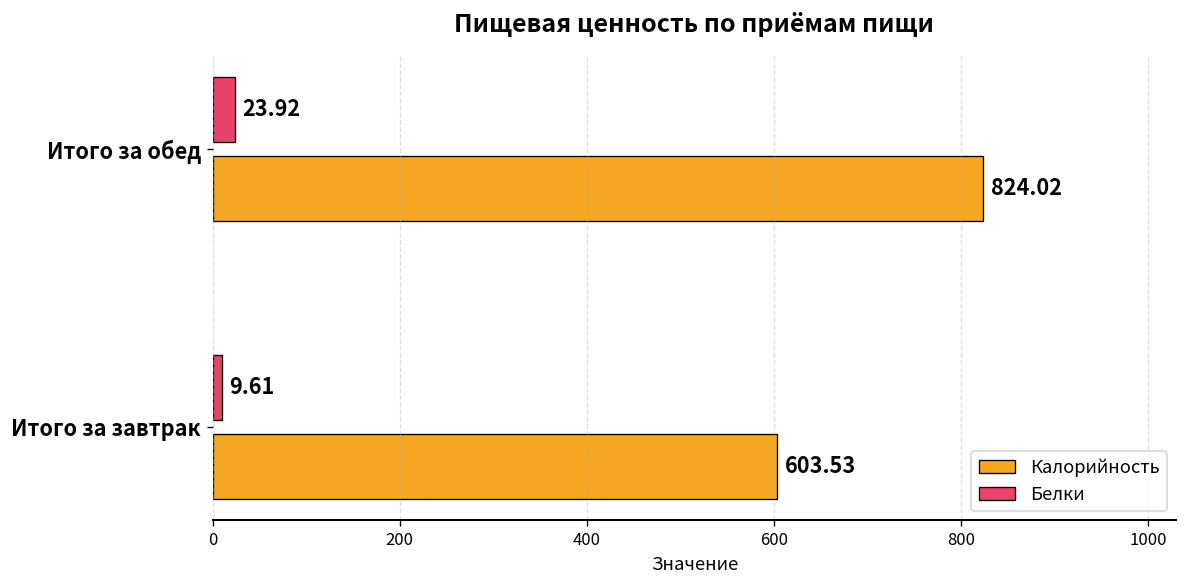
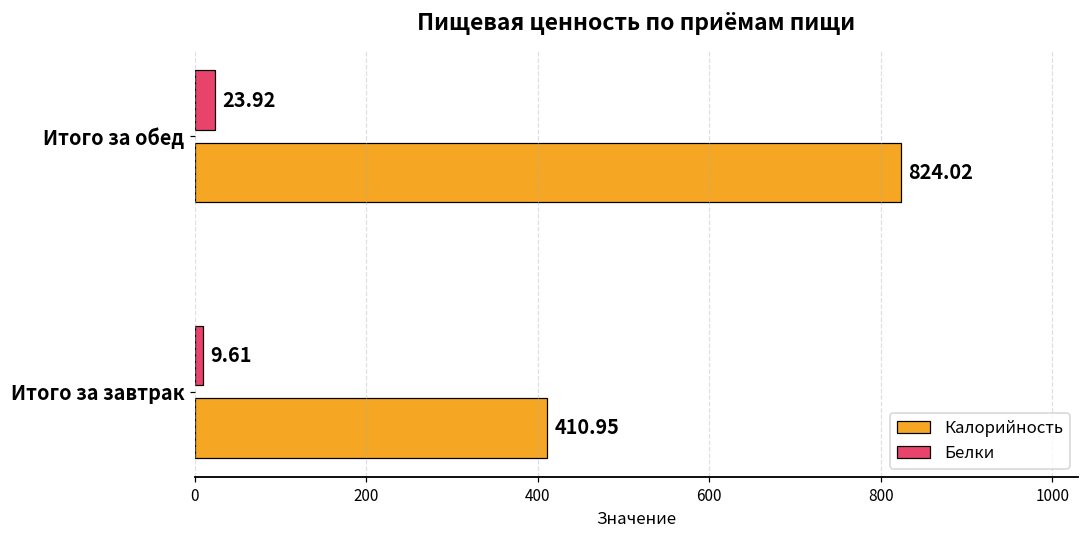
  {
    "Калорийность": {
      "Итого за обед": 824.02,
-     "Итого за завтрак": 603.53
+     "Итого за завтрак": 410.95
    },
    "Белки": {
      "Итого за обед": 23.92,
      "Итого за завтрак": 9.61
    }
  }
